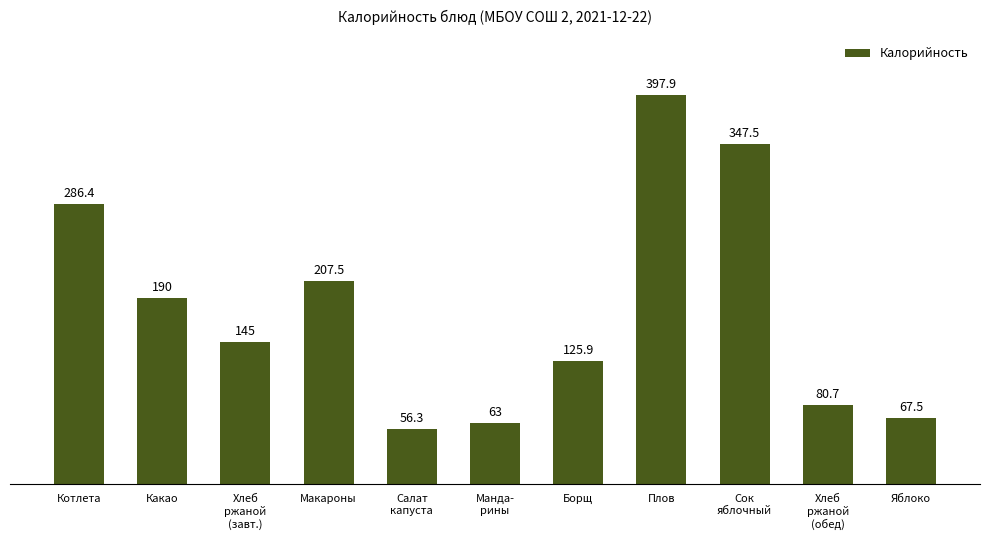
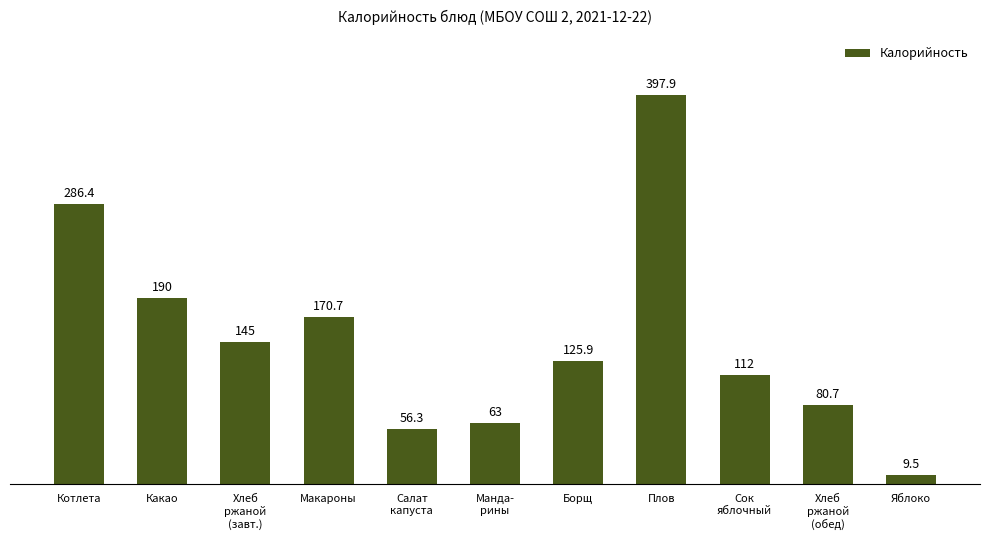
  {
    "Котлета": 286.4,
    "Какао": 190,
    "Хлеб ржаной (завт.)": 145,
-   "Макароны": 207.5,
+   "Макароны": 170.7,
    "Салат капуста": 56.3,
    "Манда- рины": 63,
    "Борщ": 125.9,
    "Плов": 397.9,
-   "Сок яблочный": 347.5,
+   "Сок яблочный": 112,
    "Хлеб ржаной (обед)": 80.7,
-   "Яблоко": 67.5
+   "Яблоко": 9.5
  }
